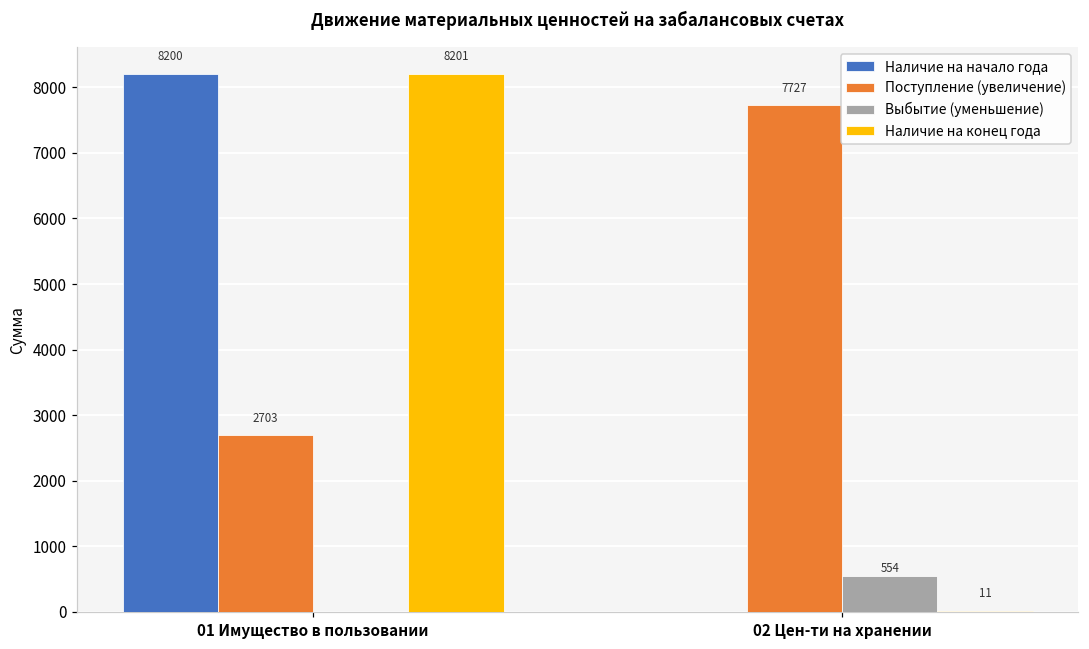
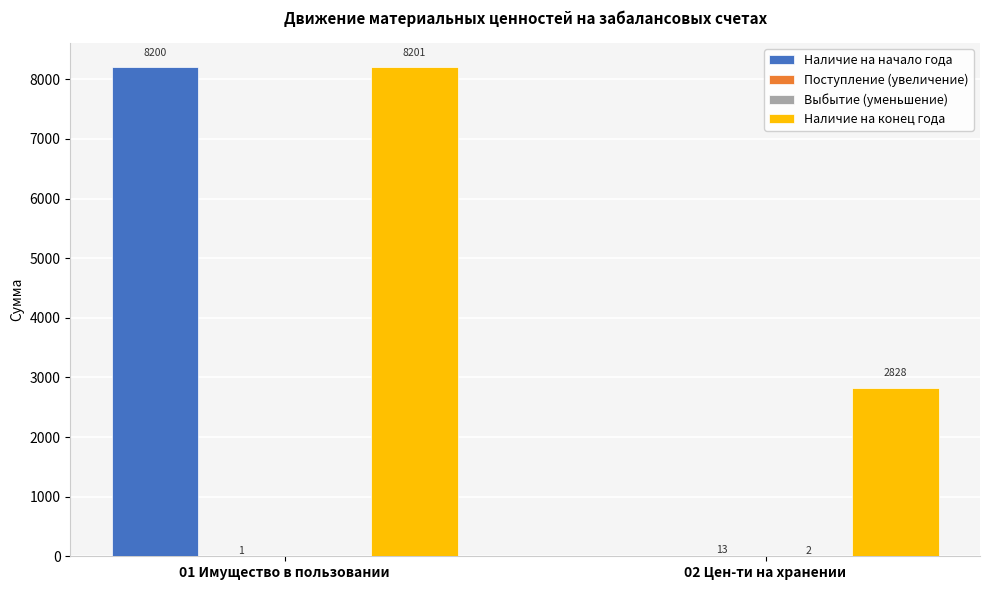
  {
    "Наличие на начало года": {
      "01 Имущество в пользовании": 8200
    },
    "Поступление (увеличение)": {
-     "01 Имущество в пользовании": 2703,
-     "02 Цен-ти на хранении": 7727
+     "01 Имущество в пользовании": 1,
+     "02 Цен-ти на хранении": 13
    },
    "Выбытие (уменьшение)": {
-     "02 Цен-ти на хранении": 554
+     "02 Цен-ти на хранении": 2
    },
    "Наличие на конец года": {
      "01 Имущество в пользовании": 8201,
-     "02 Цен-ти на хранении": 11
+     "02 Цен-ти на хранении": 2828
    }
  }
